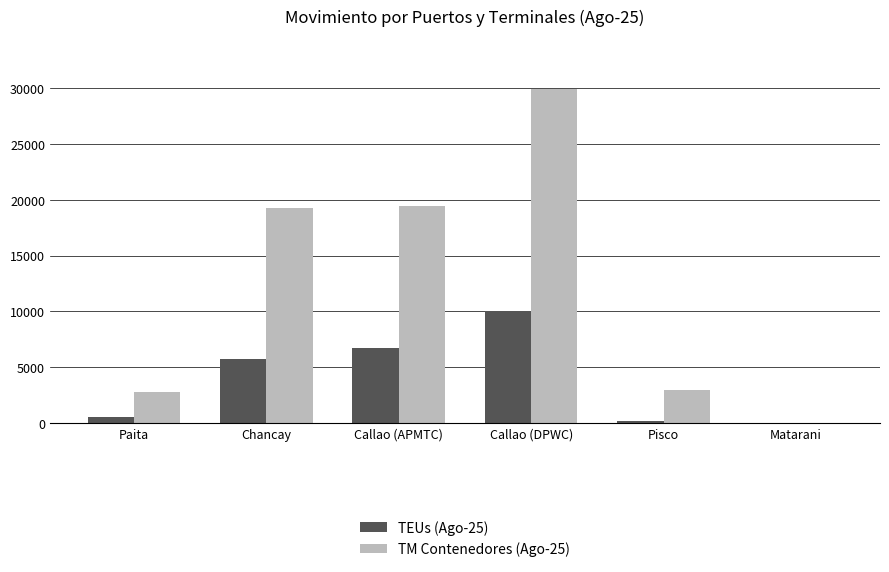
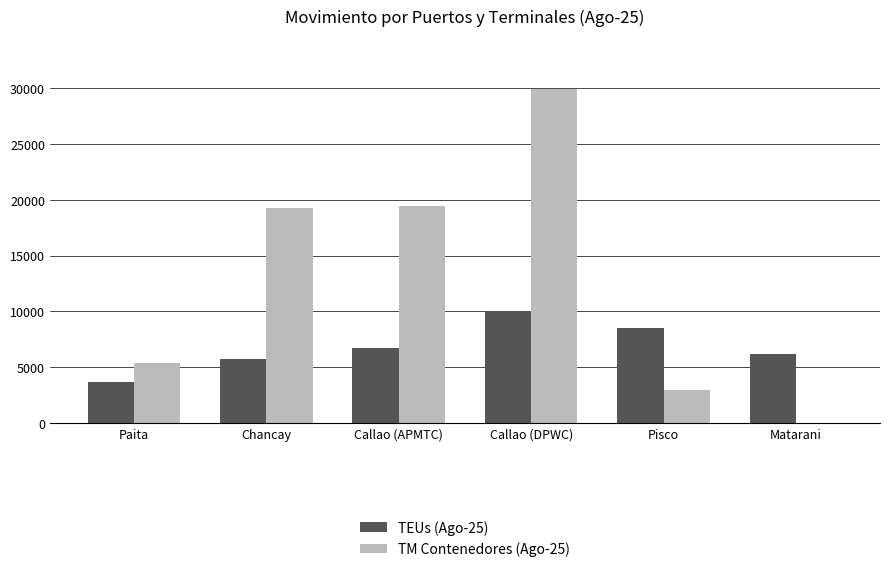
  {
    "TEUs (Ago-25)": {
-     "Paita": 600,
+     "Paita": 3700,
      "Chancay": 5700,
      "Callao (APMTC)": 6800,
      "Callao (DPWC)": 10100,
-     "Pisco": 200,
-     "Matarani": 0
+     "Pisco": 8500,
+     "Matarani": 6200
    },
    "TM Contenedores (Ago-25)": {
-     "Paita": 2800,
+     "Paita": 5400,
      "Chancay": 19200,
      "Callao (APMTC)": 19500,
      "Callao (DPWC)": 29900,
      "Pisco": 3000,
      "Matarani": 0
    }
  }
